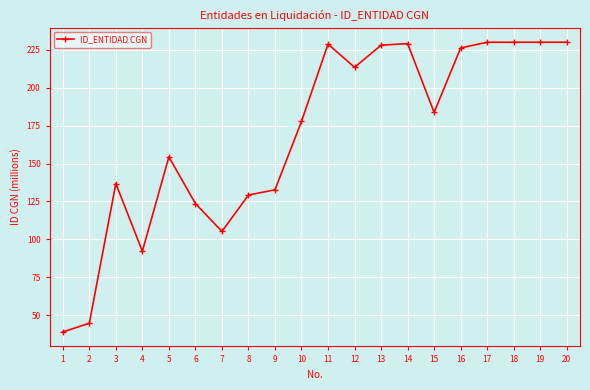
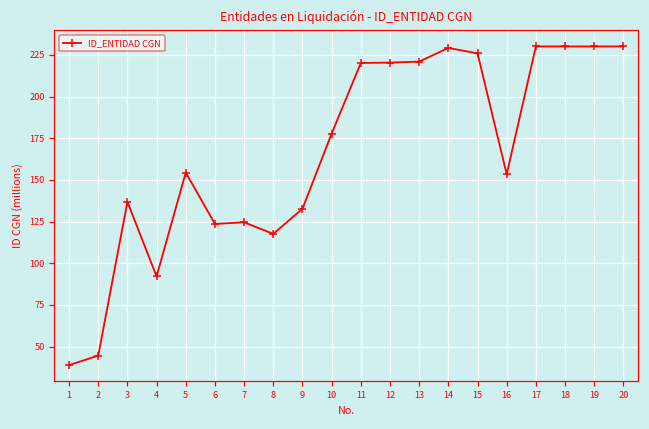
  {
    "1": 39,
    "2": 45,
    "3": 137,
    "4": 92,
    "5": 154,
    "6": 124,
-   "7": 105,
-   "8": 129,
+   "7": 125,
+   "8": 118,
    "9": 133,
    "10": 178,
-   "11": 229,
-   "12": 214,
-   "13": 228,
+   "11": 220,
+   "12": 220,
+   "13": 221,
    "14": 229,
-   "15": 184,
-   "16": 226,
+   "15": 226,
+   "16": 153,
    "17": 230,
    "18": 230,
    "19": 230,
    "20": 230
  }
